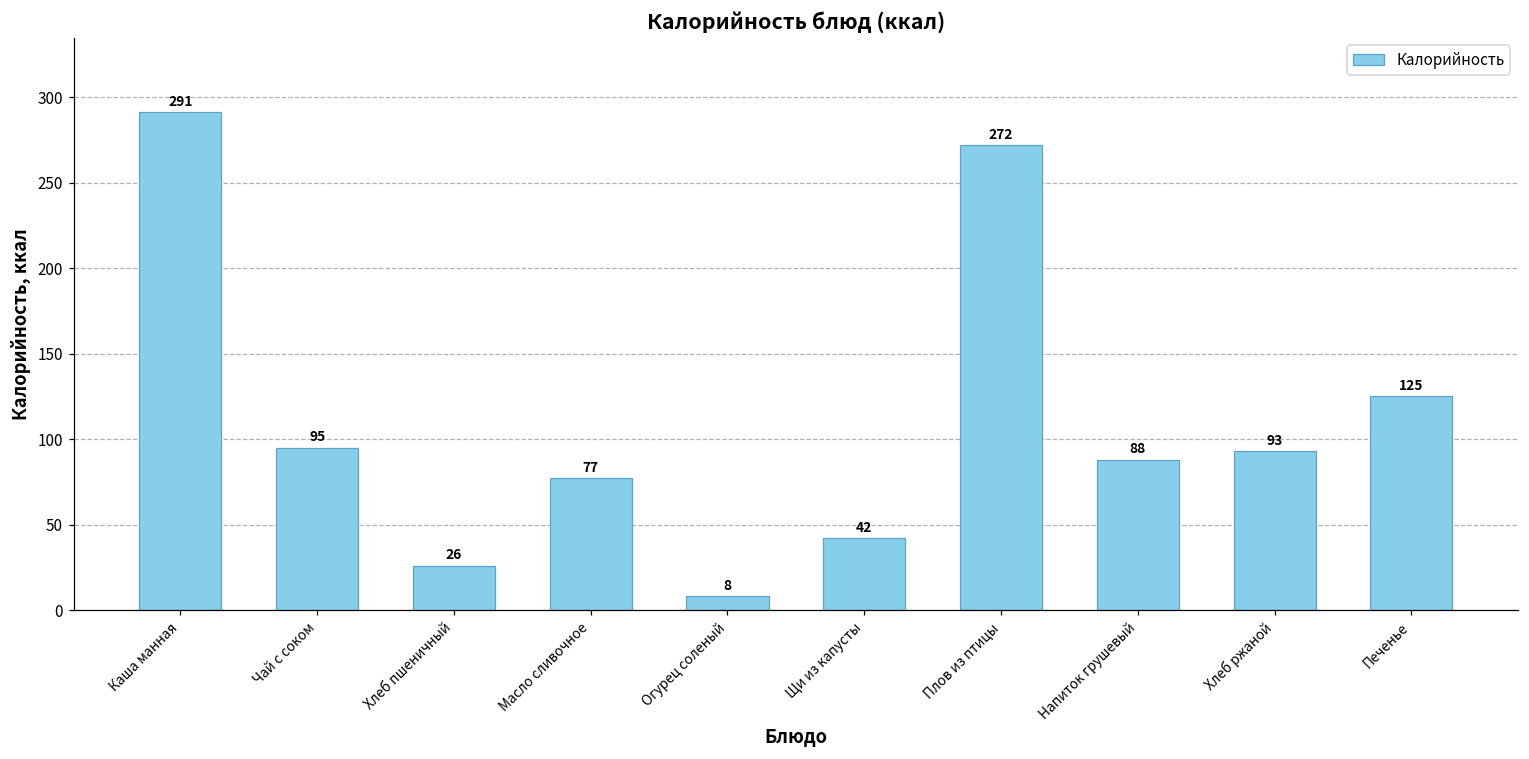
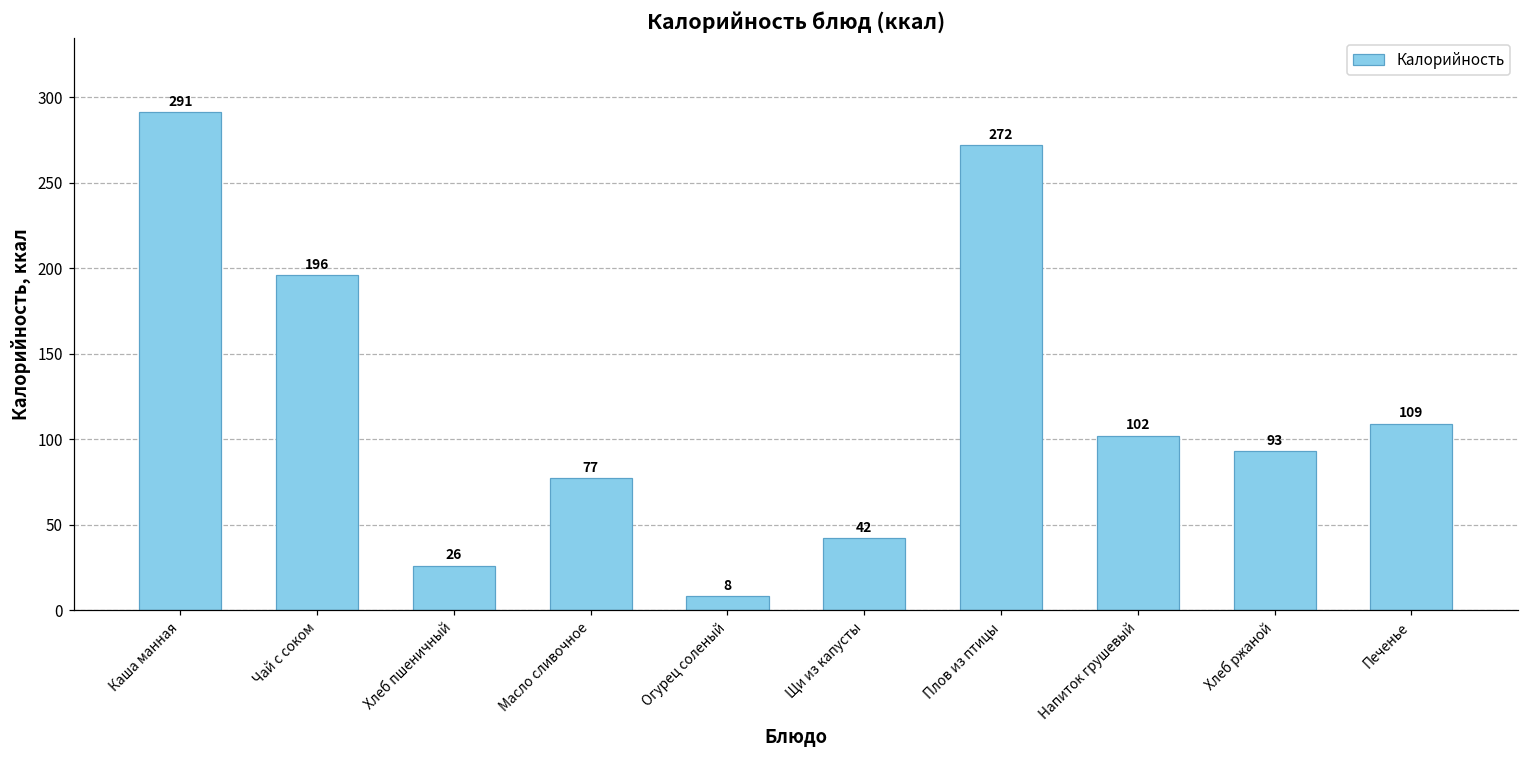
  {
    "Каша манная": 291,
-   "Чай с соком": 95,
+   "Чай с соком": 196,
    "Хлеб пшеничный": 26,
    "Масло сливочное": 77,
    "Огурец соленый": 8,
    "Щи из капусты": 42,
    "Плов из птицы": 272,
-   "Напиток грушевый": 88,
+   "Напиток грушевый": 102,
    "Хлеб ржаной": 93,
-   "Печенье": 125
+   "Печенье": 109
  }
